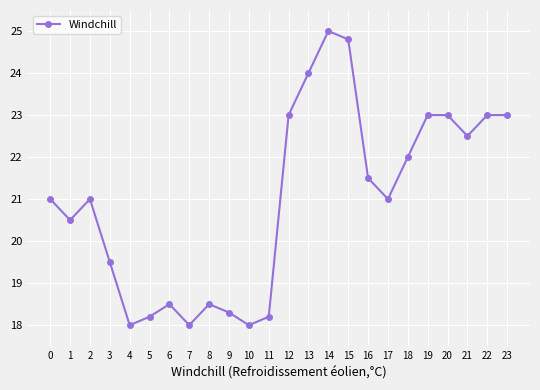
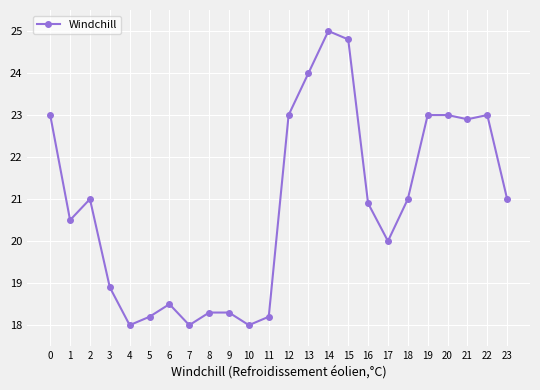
  {
-   "0": 21,
+   "0": 23,
    "1": 20.5,
    "2": 21.0,
-   "3": 19.5,
+   "3": 18.9,
    "4": 18.0,
    "5": 18.2,
    "6": 18.5,
    "7": 18.0,
-   "8": 18.5,
+   "8": 18.3,
    "9": 18.3,
    "10": 18.0,
    "11": 18.2,
    "12": 23.0,
    "13": 24.0,
    "14": 25.0,
    "15": 24.8,
-   "16": 21.5,
-   "17": 21,
-   "18": 22,
+   "16": 20.9,
+   "17": 20,
+   "18": 21,
    "19": 23.0,
    "20": 23.0,
-   "21": 22.5,
+   "21": 22.9,
    "22": 23.0,
-   "23": 23
+   "23": 21
  }
